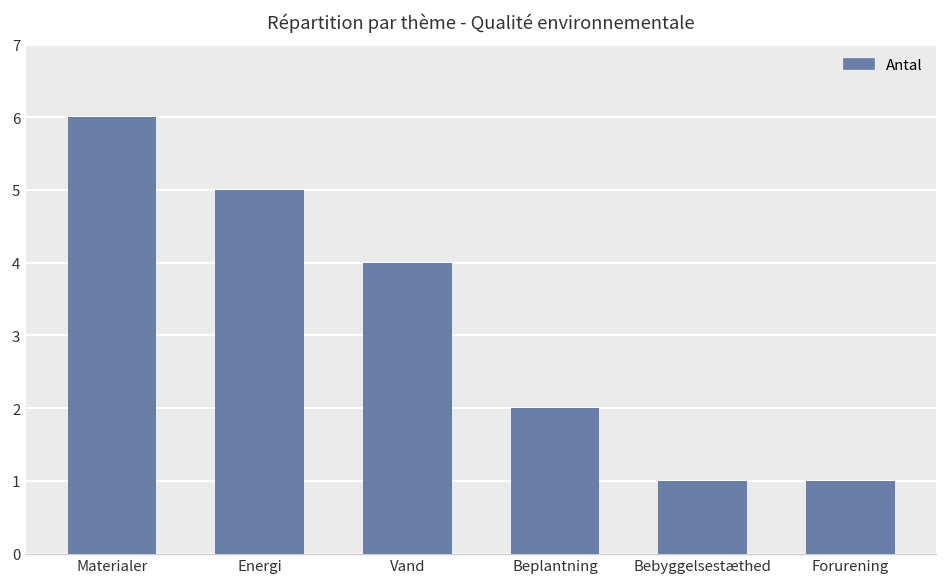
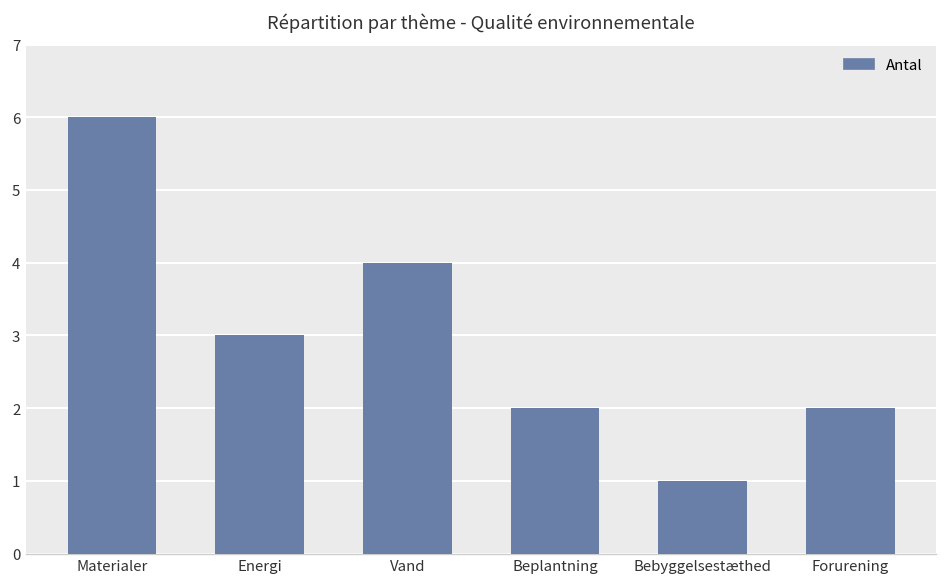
  {
    "Materialer": 6,
-   "Energi": 5,
+   "Energi": 3,
    "Vand": 4,
    "Beplantning": 2,
    "Bebyggelsestæthed": 1,
-   "Forurening": 1
+   "Forurening": 2
  }
